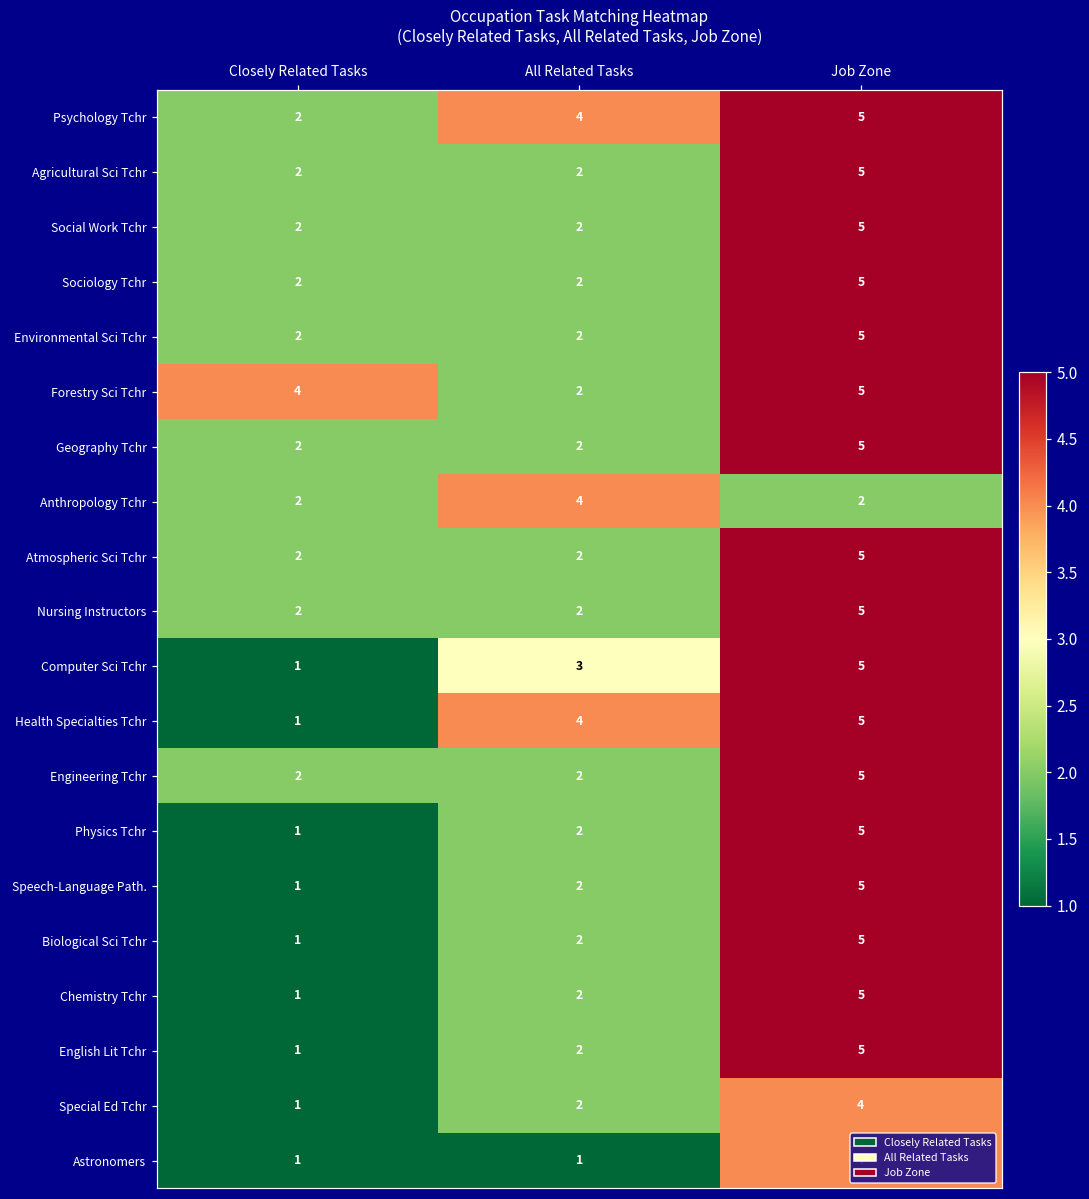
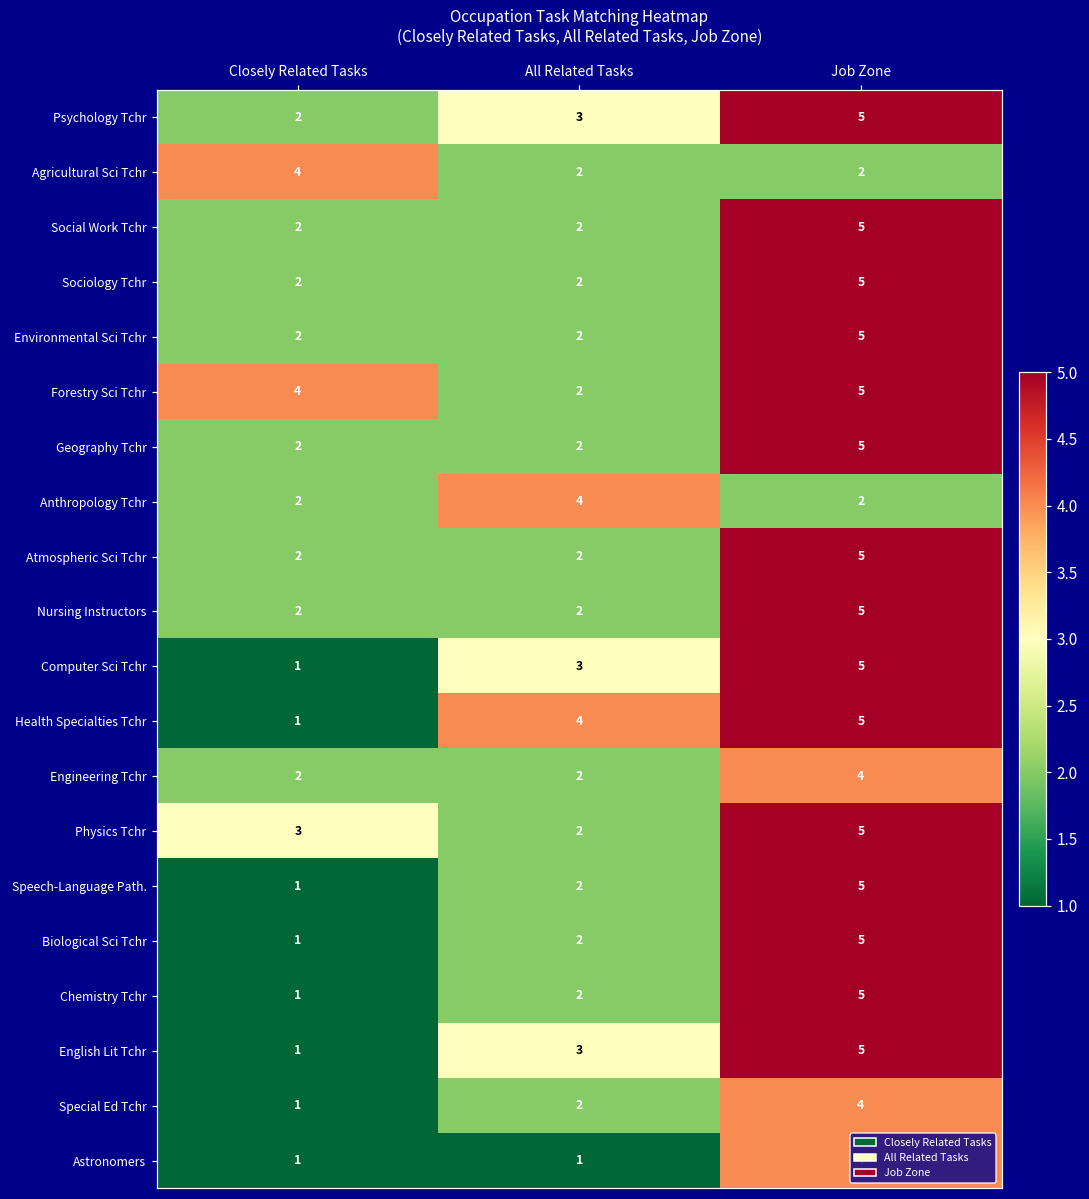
  {
    "Psychology Tchr": {
      "Closely Related Tasks": 2,
-     "All Related Tasks": 4,
+     "All Related Tasks": 3,
      "Job Zone": 5
    },
    "Agricultural Sci Tchr": {
-     "Closely Related Tasks": 2,
+     "Closely Related Tasks": 4,
      "All Related Tasks": 2,
-     "Job Zone": 5
+     "Job Zone": 2
    },
    "Social Work Tchr": {
      "Closely Related Tasks": 2,
      "All Related Tasks": 2,
      "Job Zone": 5
    },
    "Sociology Tchr": {
      "Closely Related Tasks": 2,
      "All Related Tasks": 2,
      "Job Zone": 5
    },
    "Environmental Sci Tchr": {
      "Closely Related Tasks": 2,
      "All Related Tasks": 2,
      "Job Zone": 5
    },
    "Forestry Sci Tchr": {
      "Closely Related Tasks": 4,
      "All Related Tasks": 2,
      "Job Zone": 5
    },
    "Geography Tchr": {
      "Closely Related Tasks": 2,
      "All Related Tasks": 2,
      "Job Zone": 5
    },
    "Anthropology Tchr": {
      "Closely Related Tasks": 2,
      "All Related Tasks": 4,
      "Job Zone": 2
    },
    "Atmospheric Sci Tchr": {
      "Closely Related Tasks": 2,
      "All Related Tasks": 2,
      "Job Zone": 5
    },
    "Nursing Instructors": {
      "Closely Related Tasks": 2,
      "All Related Tasks": 2,
      "Job Zone": 5
    },
    "Computer Sci Tchr": {
      "Closely Related Tasks": 1,
      "All Related Tasks": 3,
      "Job Zone": 5
    },
    "Health Specialties Tchr": {
      "Closely Related Tasks": 1,
      "All Related Tasks": 4,
      "Job Zone": 5
    },
    "Engineering Tchr": {
      "Closely Related Tasks": 2,
      "All Related Tasks": 2,
-     "Job Zone": 5
+     "Job Zone": 4
    },
    "Physics Tchr": {
-     "Closely Related Tasks": 1,
+     "Closely Related Tasks": 3,
      "All Related Tasks": 2,
      "Job Zone": 5
    },
    "Speech-Language Path.": {
      "Closely Related Tasks": 1,
      "All Related Tasks": 2,
      "Job Zone": 5
    },
    "Biological Sci Tchr": {
      "Closely Related Tasks": 1,
      "All Related Tasks": 2,
      "Job Zone": 5
    },
    "Chemistry Tchr": {
      "Closely Related Tasks": 1,
      "All Related Tasks": 2,
      "Job Zone": 5
    },
    "English Lit Tchr": {
      "Closely Related Tasks": 1,
-     "All Related Tasks": 2,
+     "All Related Tasks": 3,
      "Job Zone": 5
    },
    "Special Ed Tchr": {
      "Closely Related Tasks": 1,
      "All Related Tasks": 2,
      "Job Zone": 4
    },
    "Astronomers": {
      "Closely Related Tasks": 1,
      "All Related Tasks": 1
    }
  }
